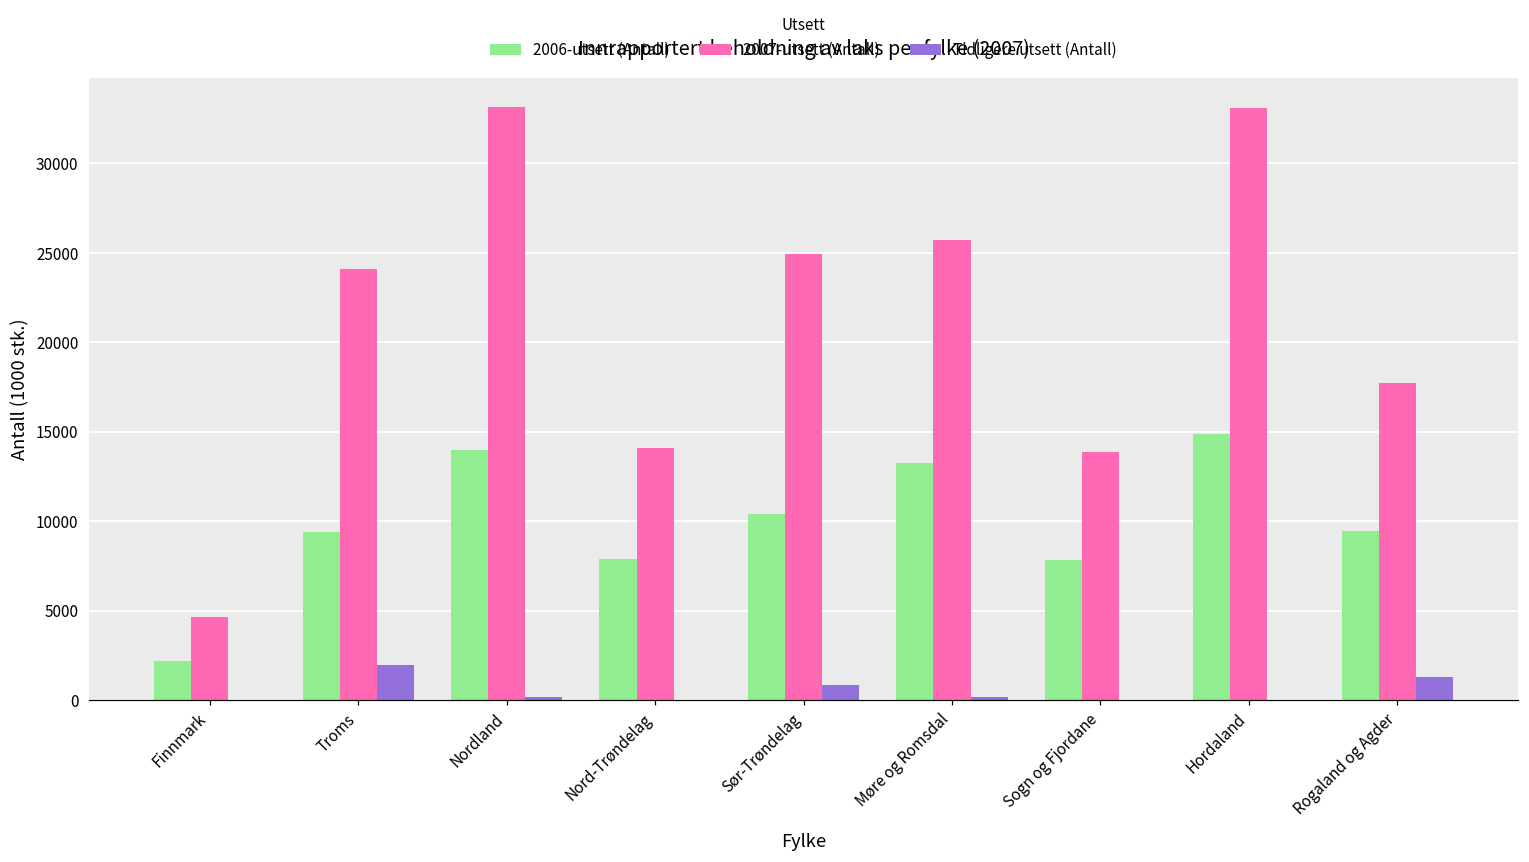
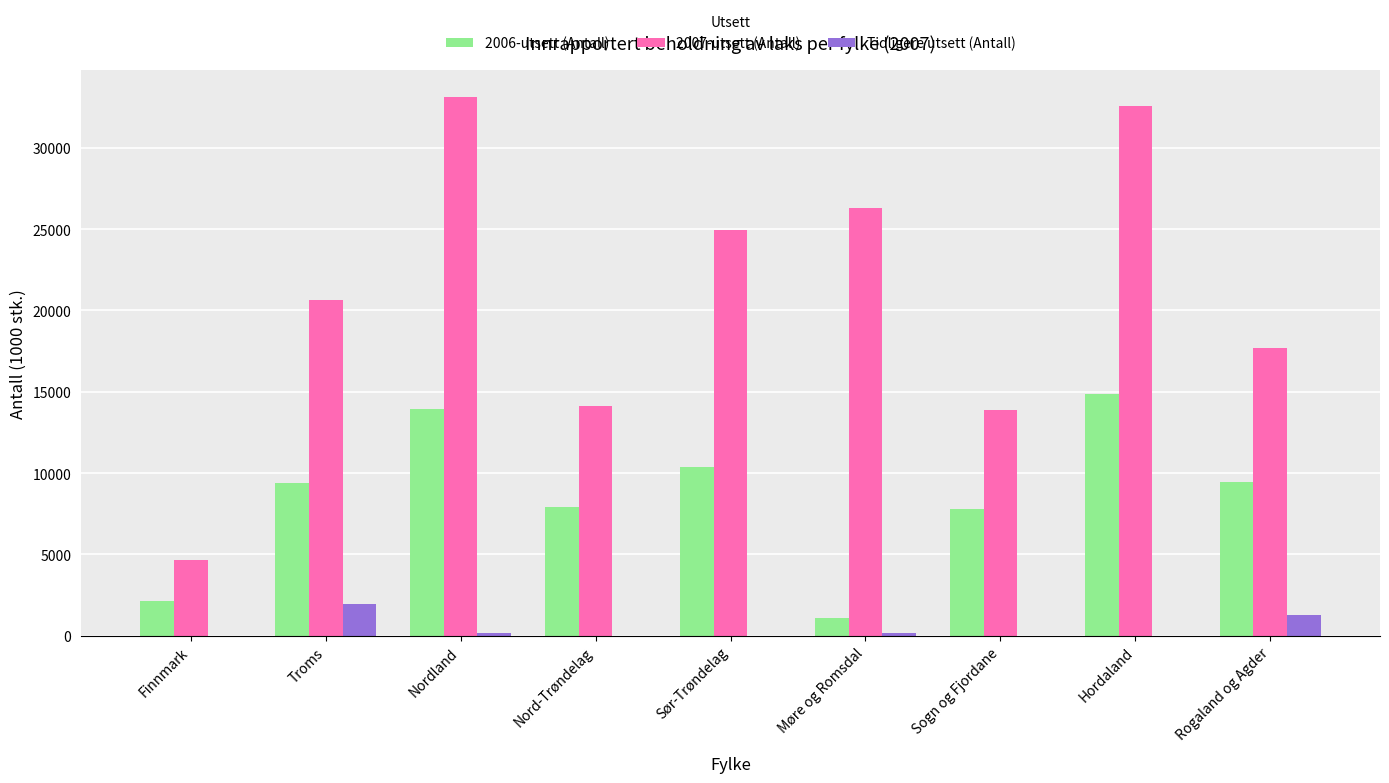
  {
    "2006-utsett (Antall)": {
      "Finnmark": 2200,
      "Troms": 9400,
      "Nordland": 14000,
      "Nord-Trøndelag": 7900,
      "Sør-Trøndelag": 10400,
-     "Møre og Romsdal": 13200,
+     "Møre og Romsdal": 1100,
      "Sogn og Fjordane": 7800,
      "Hordaland": 14900,
      "Rogaland og Agder": 9400
    },
    "2007-utsett (Antall)": {
      "Finnmark": 4700,
-     "Troms": 24100,
+     "Troms": 20600,
      "Nordland": 33100,
      "Nord-Trøndelag": 14100,
      "Sør-Trøndelag": 24900,
-     "Møre og Romsdal": 25700,
+     "Møre og Romsdal": 26300,
      "Sogn og Fjordane": 13900,
-     "Hordaland": 33100,
+     "Hordaland": 32600,
      "Rogaland og Agder": 17700
    },
    "Tidligere utsett (Antall)": {
      "Finnmark": 0,
      "Troms": 1900,
      "Nordland": 200,
      "Nord-Trøndelag": 0,
-     "Sør-Trøndelag": 800,
+     "Sør-Trøndelag": 0,
      "Møre og Romsdal": 200,
      "Sogn og Fjordane": 0,
      "Rogaland og Agder": 1300
    }
  }
